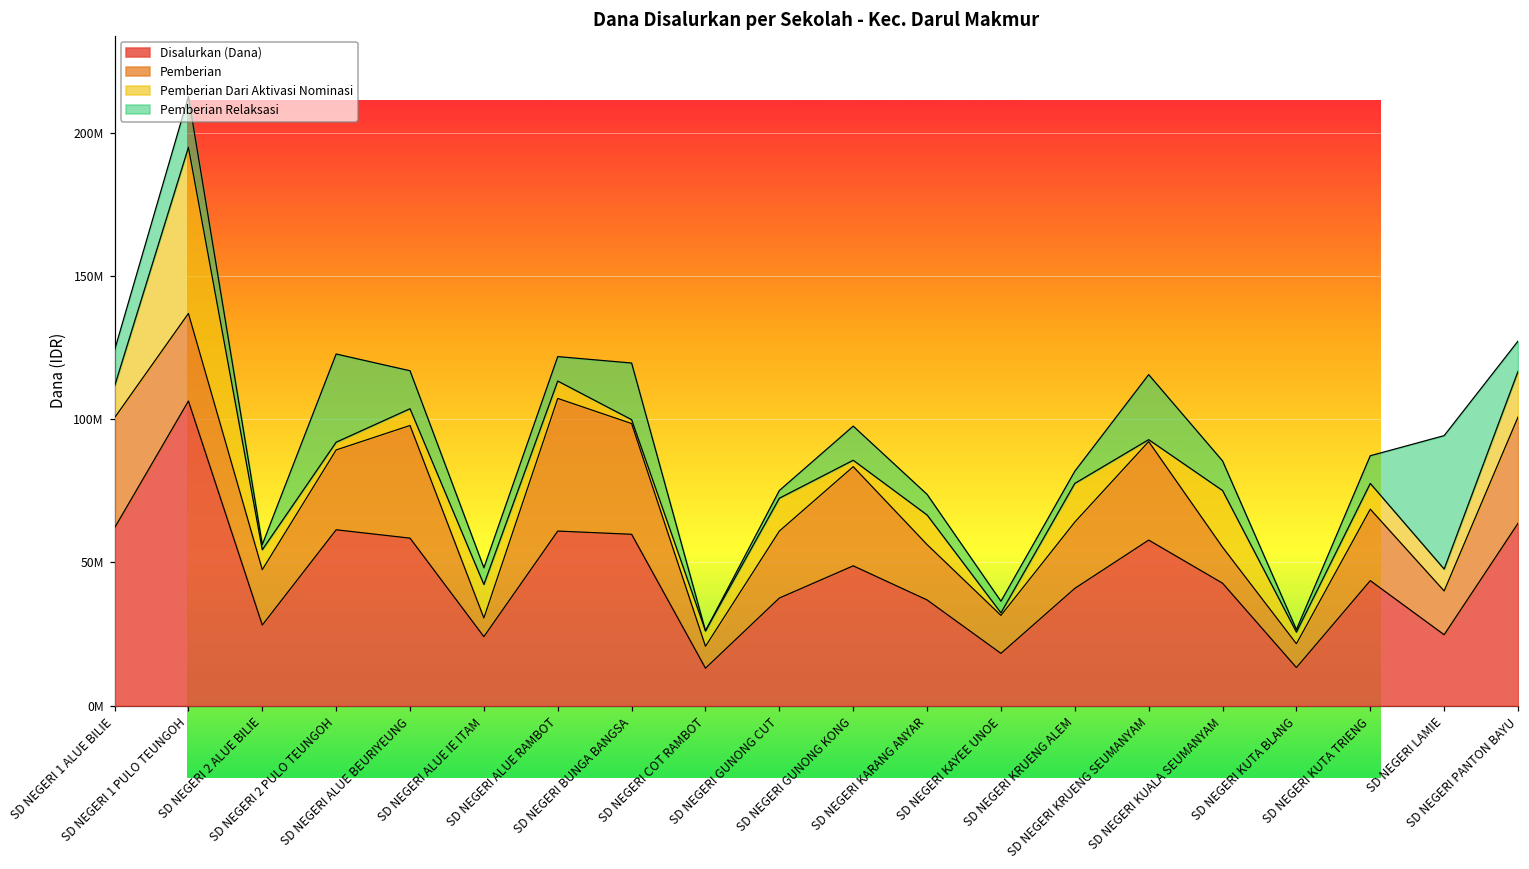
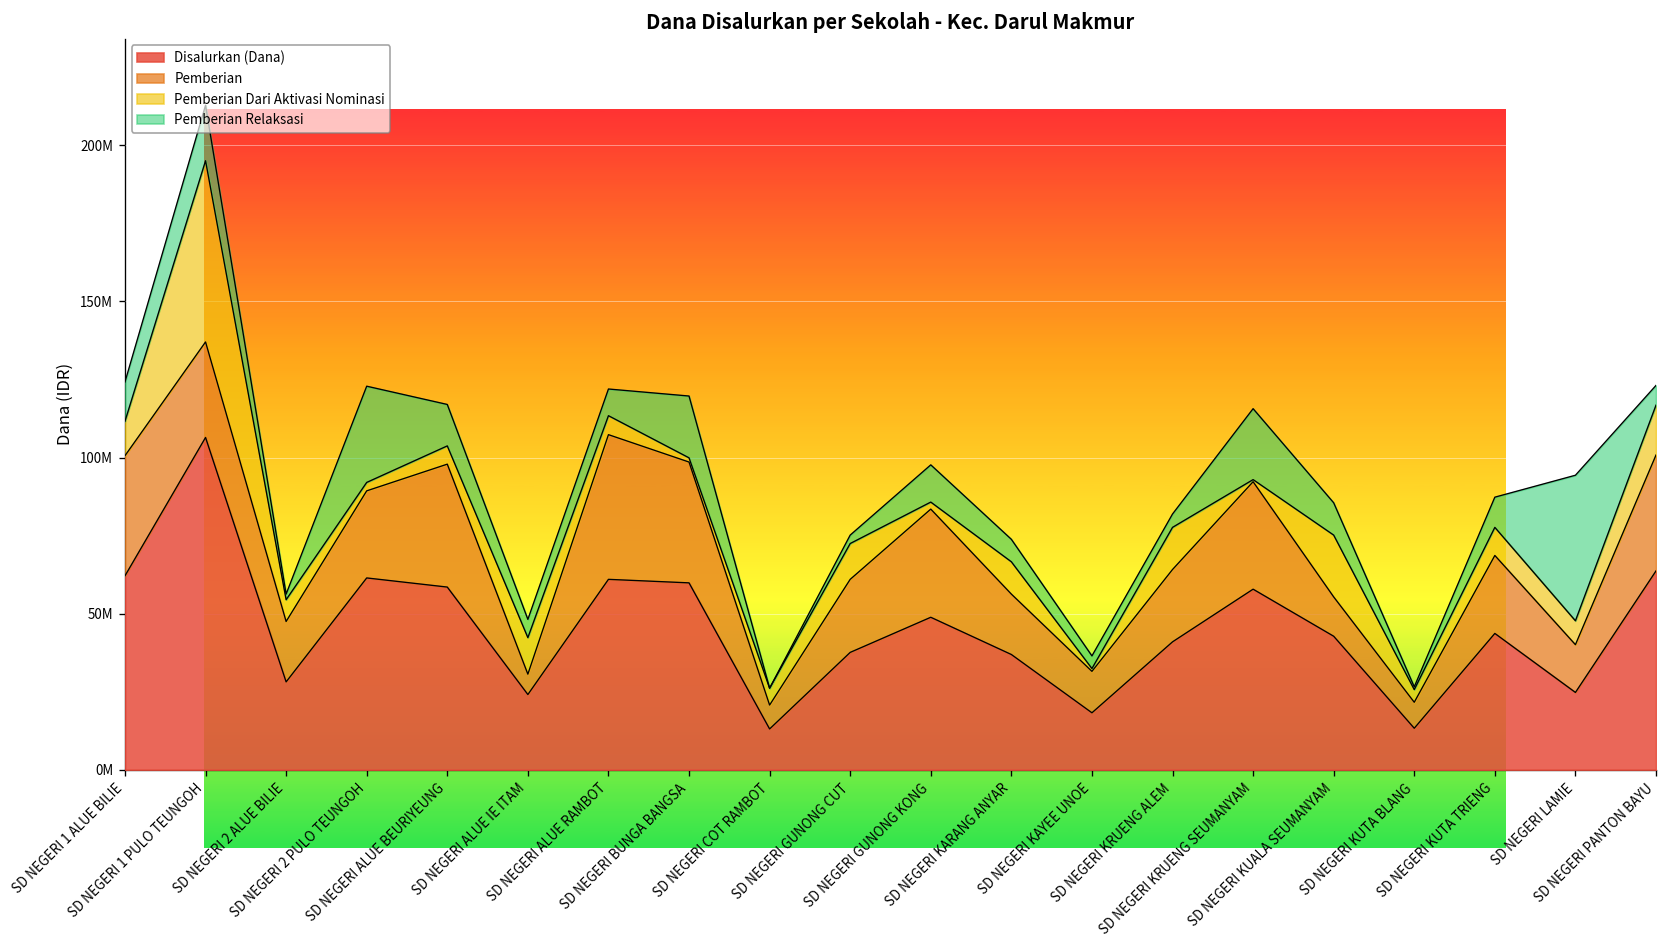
  {
    "Pemberian Relaksasi": {
      "SD NEGERI 1 ALUE BILIE": 13000000,
      "SD NEGERI LAMIE": 47000000,
-     "SD NEGERI PANTON BAYU": 11000000
+     "SD NEGERI PANTON BAYU": 6000000
    }
  }
